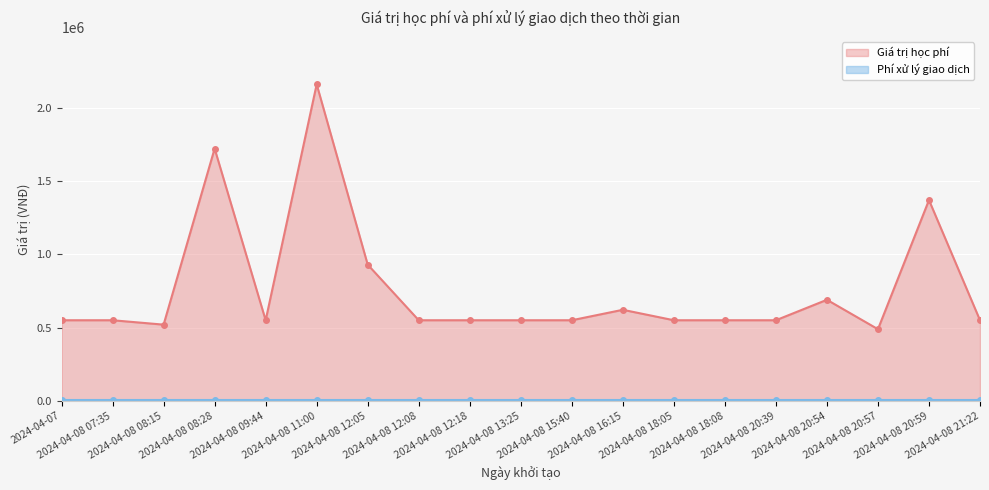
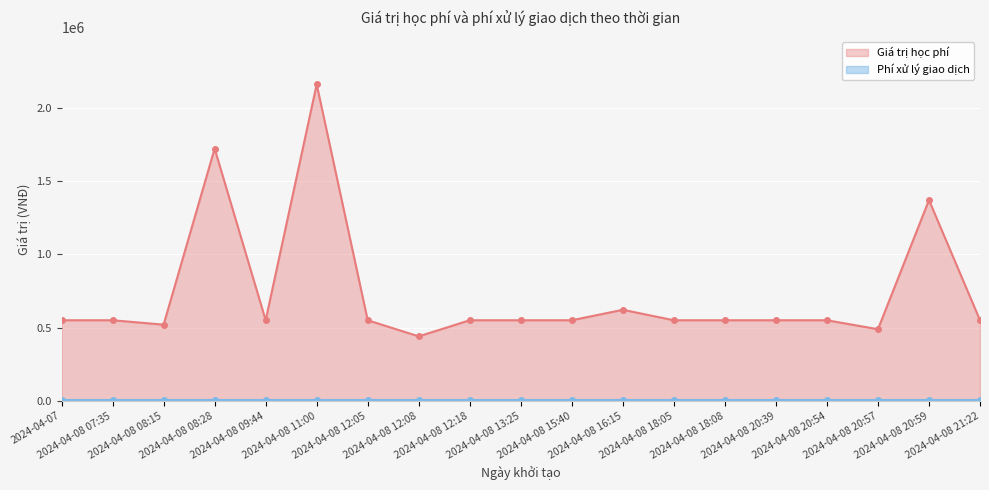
  {
    "Giá trị học phí": {
      "2024-04-07": 550000,
      "2024-04-08 07:35": 550000,
      "2024-04-08 08:15": 520000,
      "2024-04-08 08:28": 1720000,
      "2024-04-08 09:44": 550000,
      "2024-04-08 11:00": 2160000,
-     "2024-04-08 12:05": 930000,
-     "2024-04-08 12:08": 550000,
+     "2024-04-08 12:05": 550000,
+     "2024-04-08 12:08": 440000,
      "2024-04-08 12:18": 550000,
      "2024-04-08 13:25": 550000,
      "2024-04-08 15:40": 550000,
      "2024-04-08 16:15": 620000,
      "2024-04-08 18:05": 550000,
      "2024-04-08 18:08": 550000,
      "2024-04-08 20:39": 550000,
-     "2024-04-08 20:54": 690000,
+     "2024-04-08 20:54": 550000,
      "2024-04-08 20:57": 490000,
      "2024-04-08 20:59": 1370000,
      "2024-04-08 21:22": 550000
    },
    "Phí xử lý giao dịch": {
      "2024-04-07": 0,
      "2024-04-08 07:35": 0,
      "2024-04-08 08:15": 0,
      "2024-04-08 08:28": 0,
      "2024-04-08 09:44": 0,
      "2024-04-08 11:00": 0,
      "2024-04-08 12:05": 0,
      "2024-04-08 12:08": 0,
      "2024-04-08 12:18": 0,
      "2024-04-08 13:25": 0,
      "2024-04-08 15:40": 0,
      "2024-04-08 16:15": 0,
      "2024-04-08 18:05": 0,
      "2024-04-08 18:08": 0,
      "2024-04-08 20:39": 0,
      "2024-04-08 20:54": 0,
      "2024-04-08 20:57": 0,
      "2024-04-08 20:59": 0,
      "2024-04-08 21:22": 0
    }
  }
